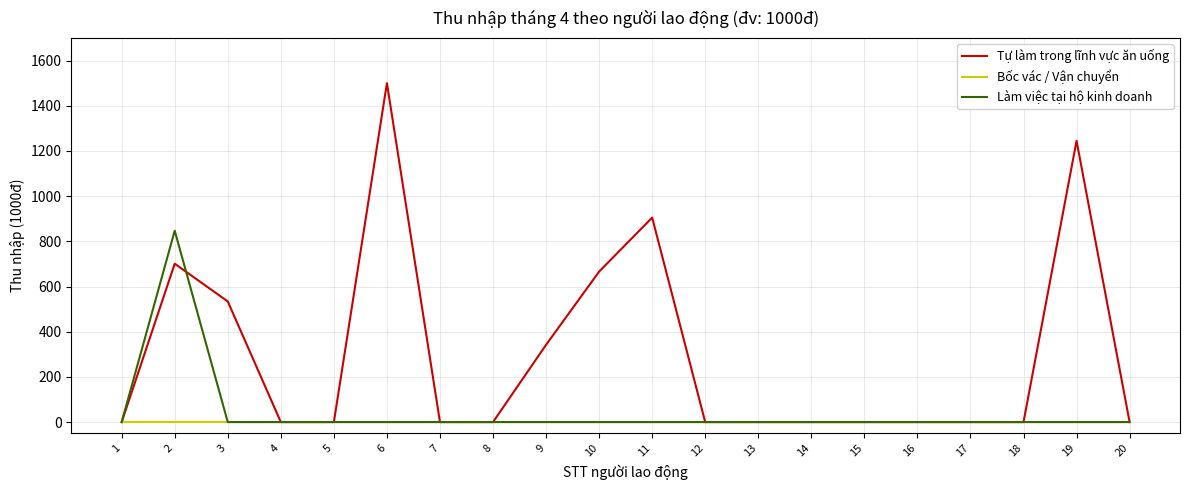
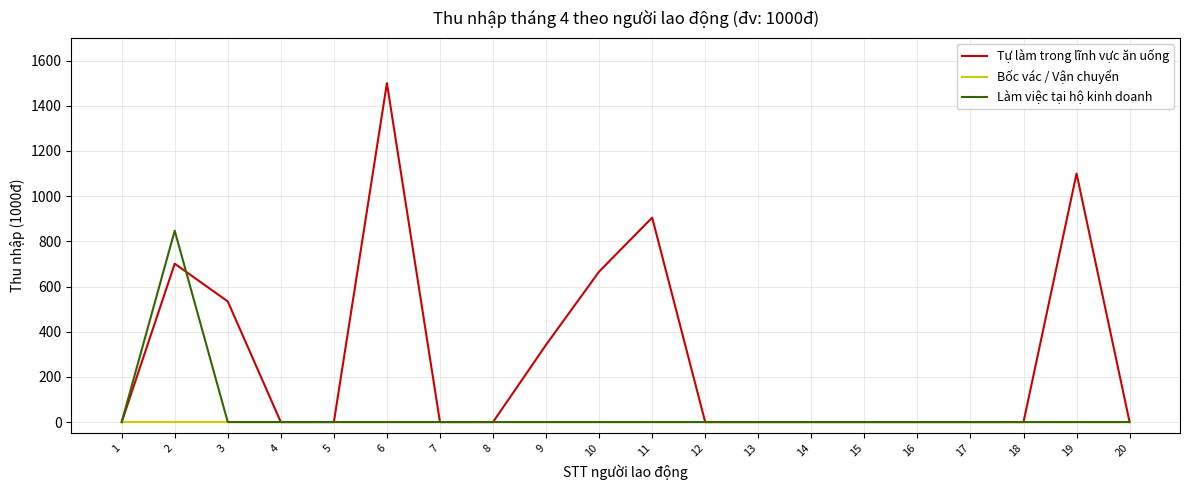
  {
    "Tự làm trong lĩnh vực ăn uống": {
      "2": 700,
      "3": 530,
      "6": 1500,
      "9": 340,
      "10": 670,
      "11": 910,
-     "19": 1250
+     "19": 1100
    },
    "Bốc vác / Vận chuyển": {
      "2": 0
    },
    "Làm việc tại hộ kinh doanh": {
      "2": 850
    }
  }
